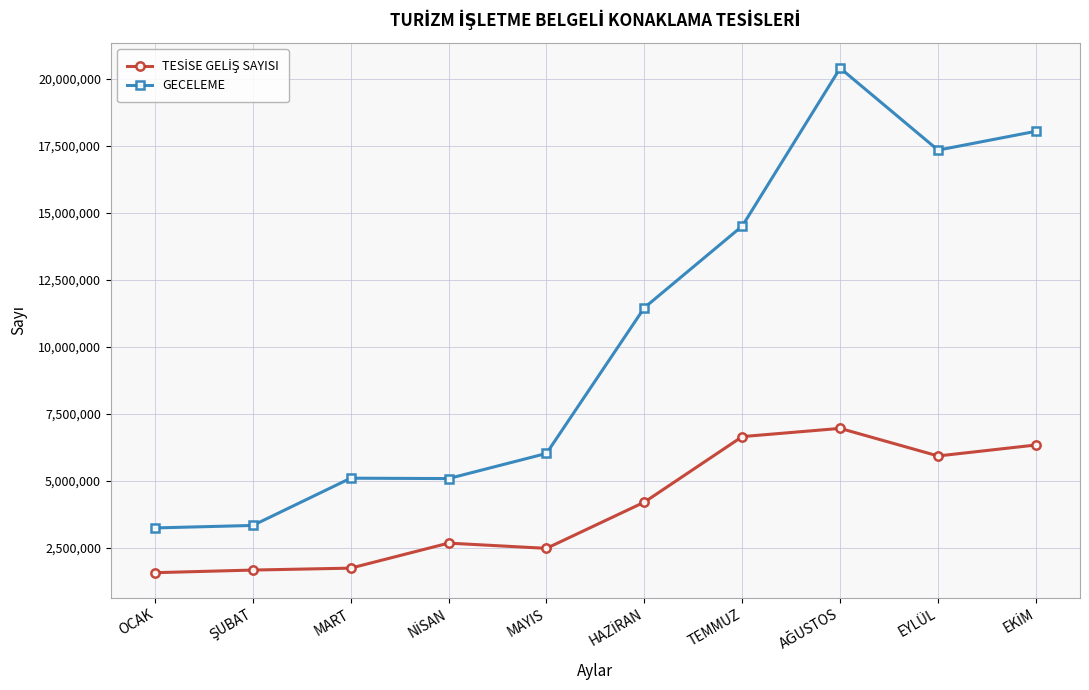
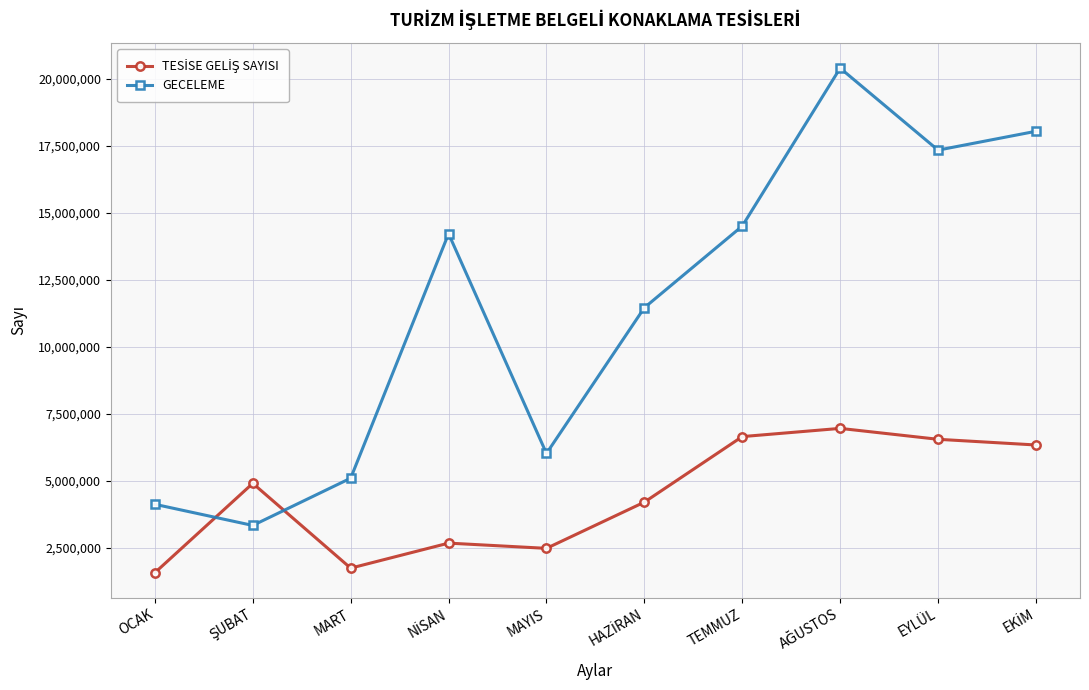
  {
    "TESİSE GELİŞ SAYISI": {
      "OCAK": "1,600,000",
-     "ŞUBAT": "1,700,000",
+     "ŞUBAT": "4,900,000",
      "MART": "1,700,000",
      "NİSAN": "2,700,000",
      "MAYIS": "2,500,000",
      "HAZİRAN": "4,200,000",
      "TEMMUZ": "6,700,000",
      "AĞUSTOS": "7,000,000",
-     "EYLÜL": "5,900,000",
+     "EYLÜL": "6,500,000",
      "EKİM": "6,300,000"
    },
    "GECELEME": {
-     "OCAK": "3,200,000",
+     "OCAK": "4,100,000",
      "ŞUBAT": "3,300,000",
      "MART": "5,100,000",
-     "NİSAN": "5,100,000",
+     "NİSAN": "14,200,000",
      "MAYIS": "6,000,000",
      "HAZİRAN": "11,500,000",
      "TEMMUZ": "14,500,000",
      "AĞUSTOS": "20,400,000",
      "EYLÜL": "17,300,000",
      "EKİM": "18,000,000"
    }
  }
